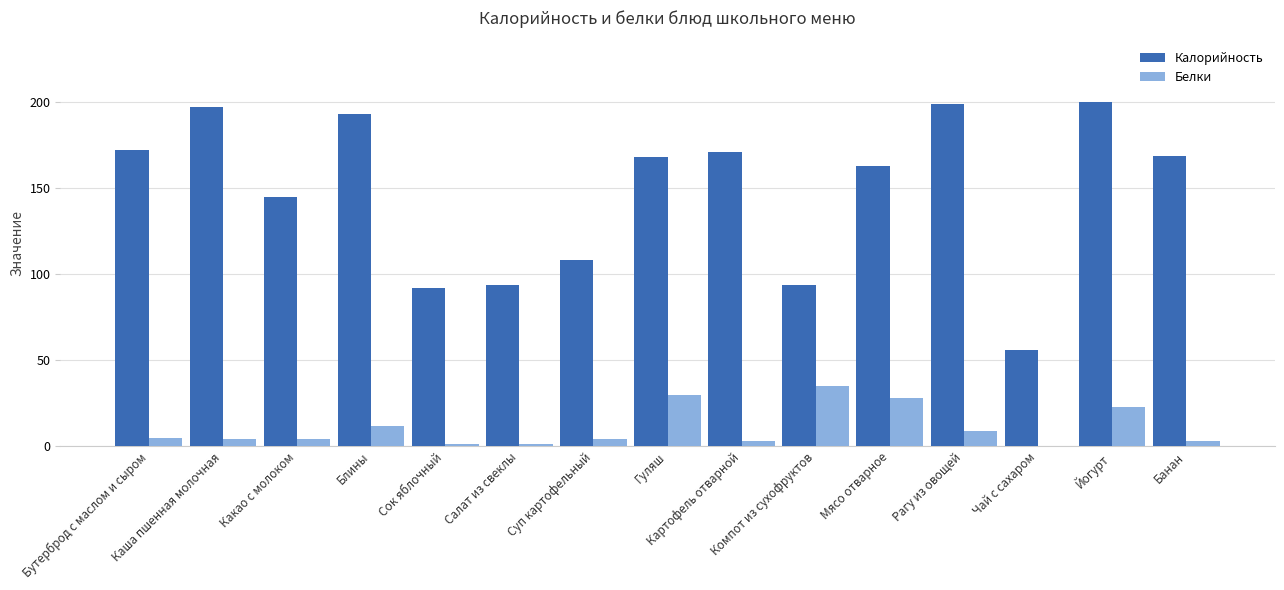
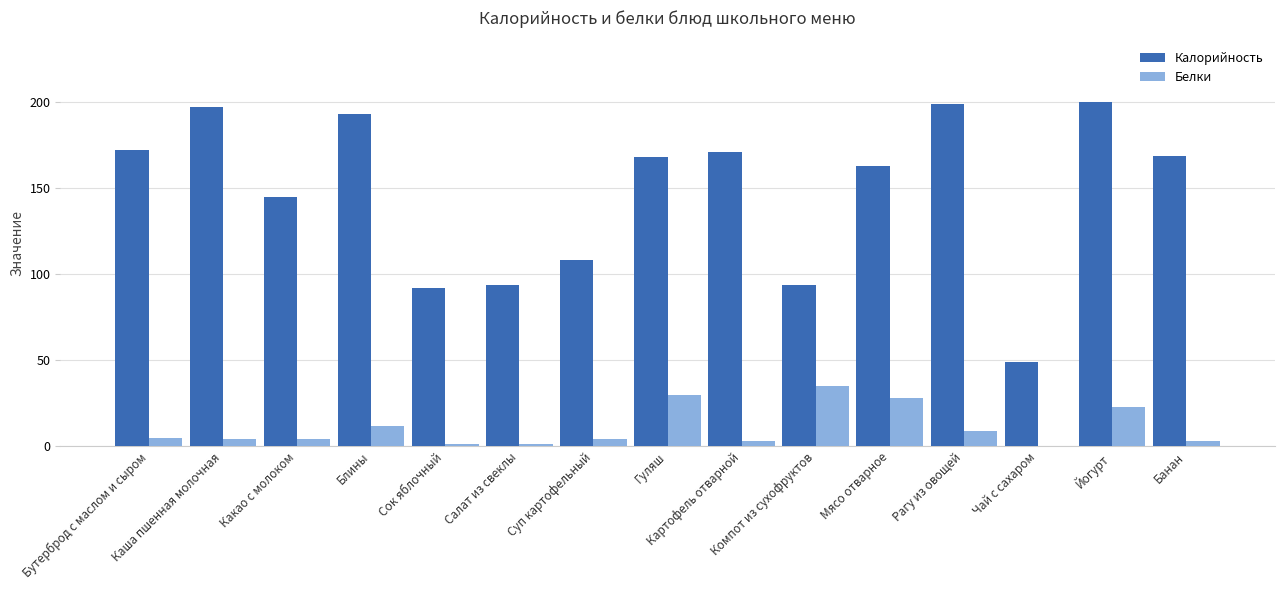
  {
    "Калорийность": {
      "Бутерброд с маслом и сыром": 172,
      "Каша пшенная молочная": 197,
      "Какао с молоком": 145,
      "Блины": 193,
      "Сок яблочный": 92,
      "Салат из свеклы": 94,
      "Суп картофельный": 108,
      "Гуляш": 168,
      "Картофель отварной": 171,
      "Компот из сухофруктов": 94,
      "Мясо отварное": 163,
      "Рагу из овощей": 199,
-     "Чай с сахаром": 56,
+     "Чай с сахаром": 49,
      "Йогурт": 200,
      "Банан": 169
    },
    "Белки": {
      "Бутерброд с маслом и сыром": 5,
      "Каша пшенная молочная": 4,
      "Какао с молоком": 4,
      "Блины": 12,
      "Суп картофельный": 4,
      "Гуляш": 30,
      "Картофель отварной": 3,
      "Компот из сухофруктов": 35,
      "Мясо отварное": 28,
      "Рагу из овощей": 9,
      "Чай с сахаром": 0,
      "Йогурт": 23,
      "Банан": 3
    }
  }
